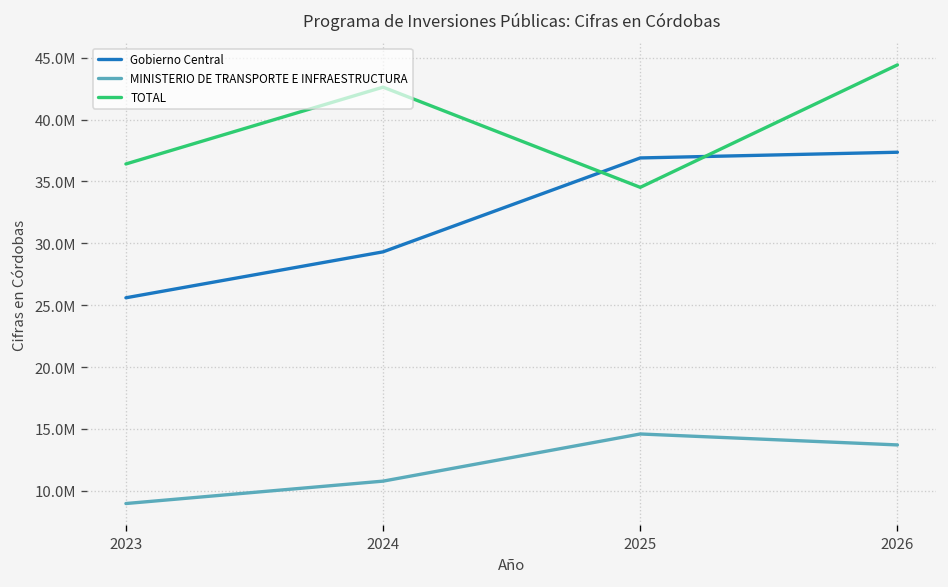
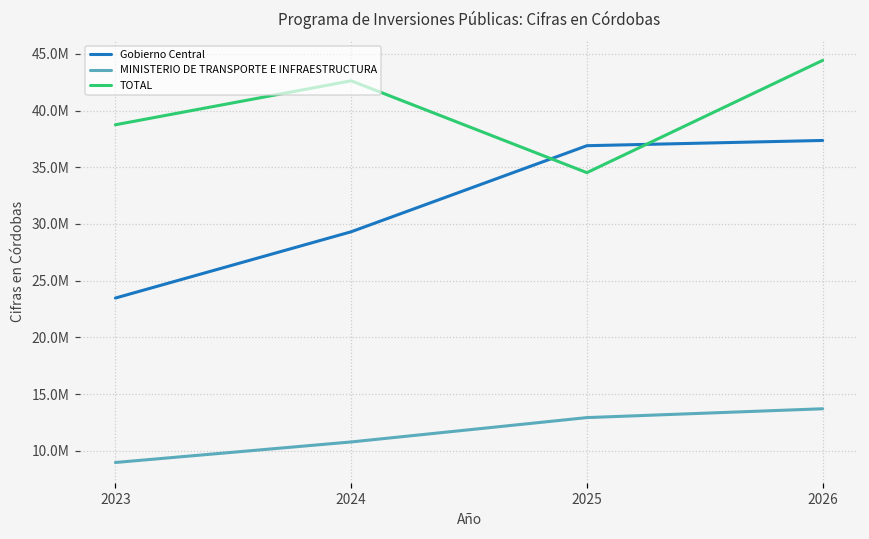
  {
    "Gobierno Central": {
-     "2023": 25600000,
+     "2023": 23500000,
      "2024": 29300000,
      "2025": 36900000,
      "2026": 37400000
    },
    "MINISTERIO DE TRANSPORTE E INFRAESTRUCTURA": {
      "2023": 9000000,
      "2024": 10800000,
-     "2025": 14600000,
+     "2025": 12900000,
      "2026": 13700000
    },
    "TOTAL": {
-     "2023": 36400000,
+     "2023": 38700000,
      "2025": 34500000,
      "2026": 44400000
    }
  }
